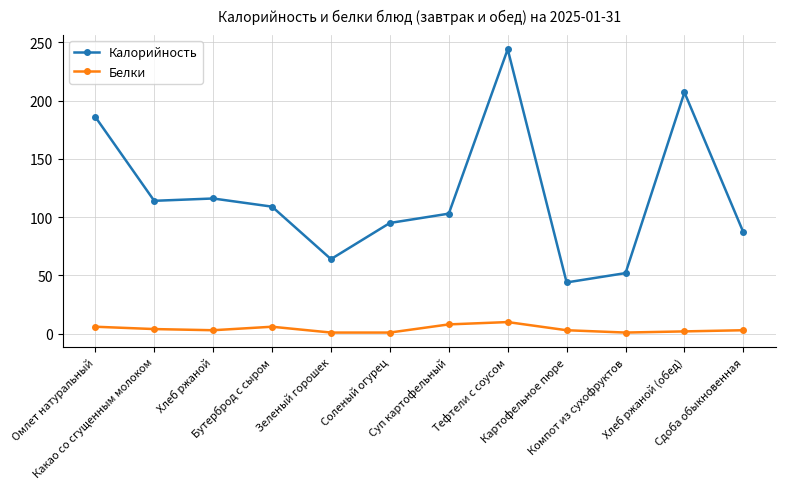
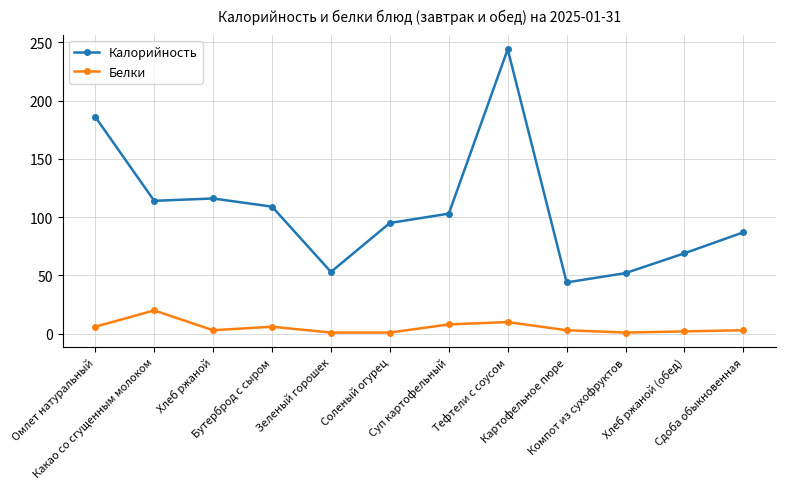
  {
    "Калорийность": {
      "Омлет натуральный": 186,
      "Какао со сгущенным молоком": 114,
      "Хлеб ржаной": 116,
      "Бутерброд с сыром": 109,
-     "Зеленый горошек": 64,
+     "Зеленый горошек": 53,
      "Соленый огурец": 95,
      "Суп картофельный": 103,
      "Тефтели с соусом": 244,
      "Картофельное пюре": 44,
      "Компот из сухофруктов": 52,
-     "Хлеб ржаной (обед)": 207,
+     "Хлеб ржаной (обед)": 69,
      "Сдоба обыкновенная": 87
    },
    "Белки": {
      "Омлет натуральный": 6,
-     "Какао со сгущенным молоком": 4,
+     "Какао со сгущенным молоком": 20,
      "Хлеб ржаной": 3,
      "Бутерброд с сыром": 6,
      "Зеленый горошек": 1,
      "Соленый огурец": 1,
      "Суп картофельный": 8,
      "Тефтели с соусом": 10,
      "Картофельное пюре": 3,
      "Компот из сухофруктов": 1,
      "Хлеб ржаной (обед)": 2,
      "Сдоба обыкновенная": 3
    }
  }
